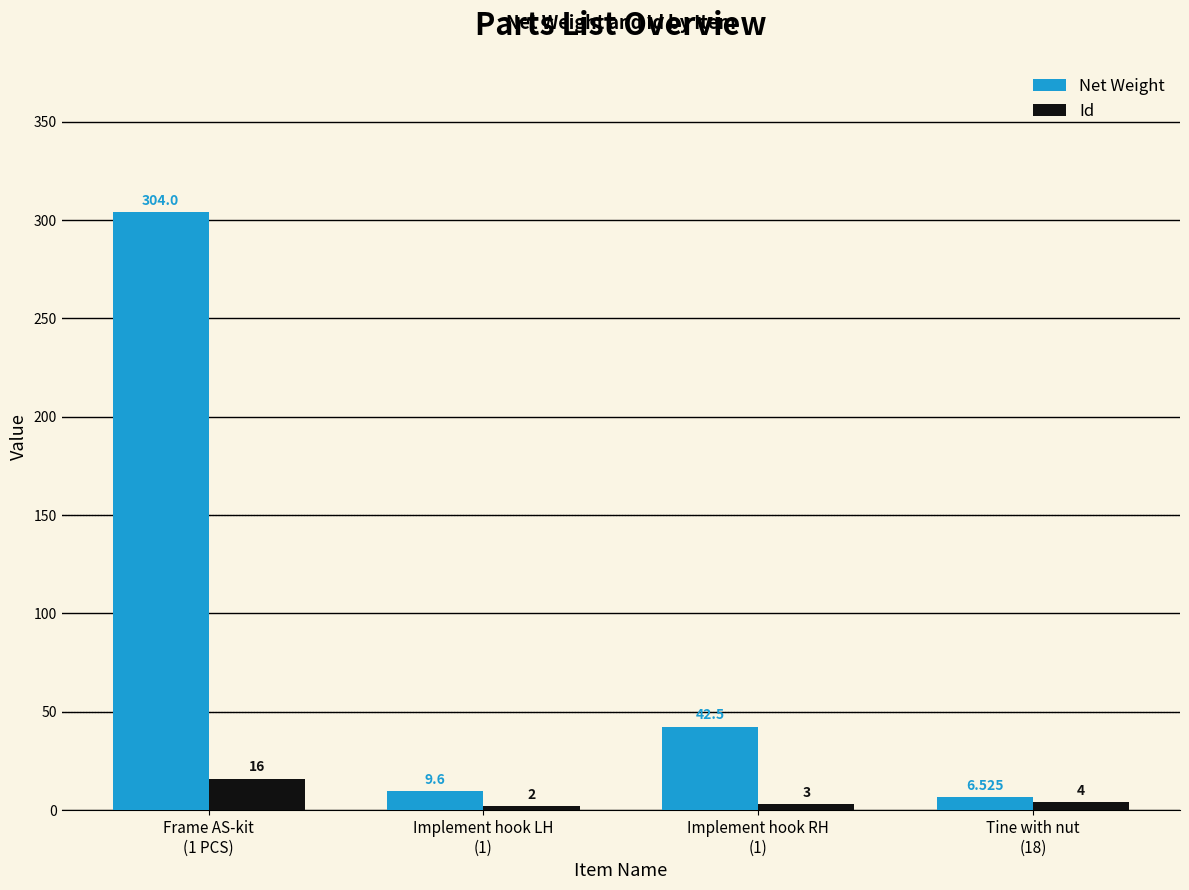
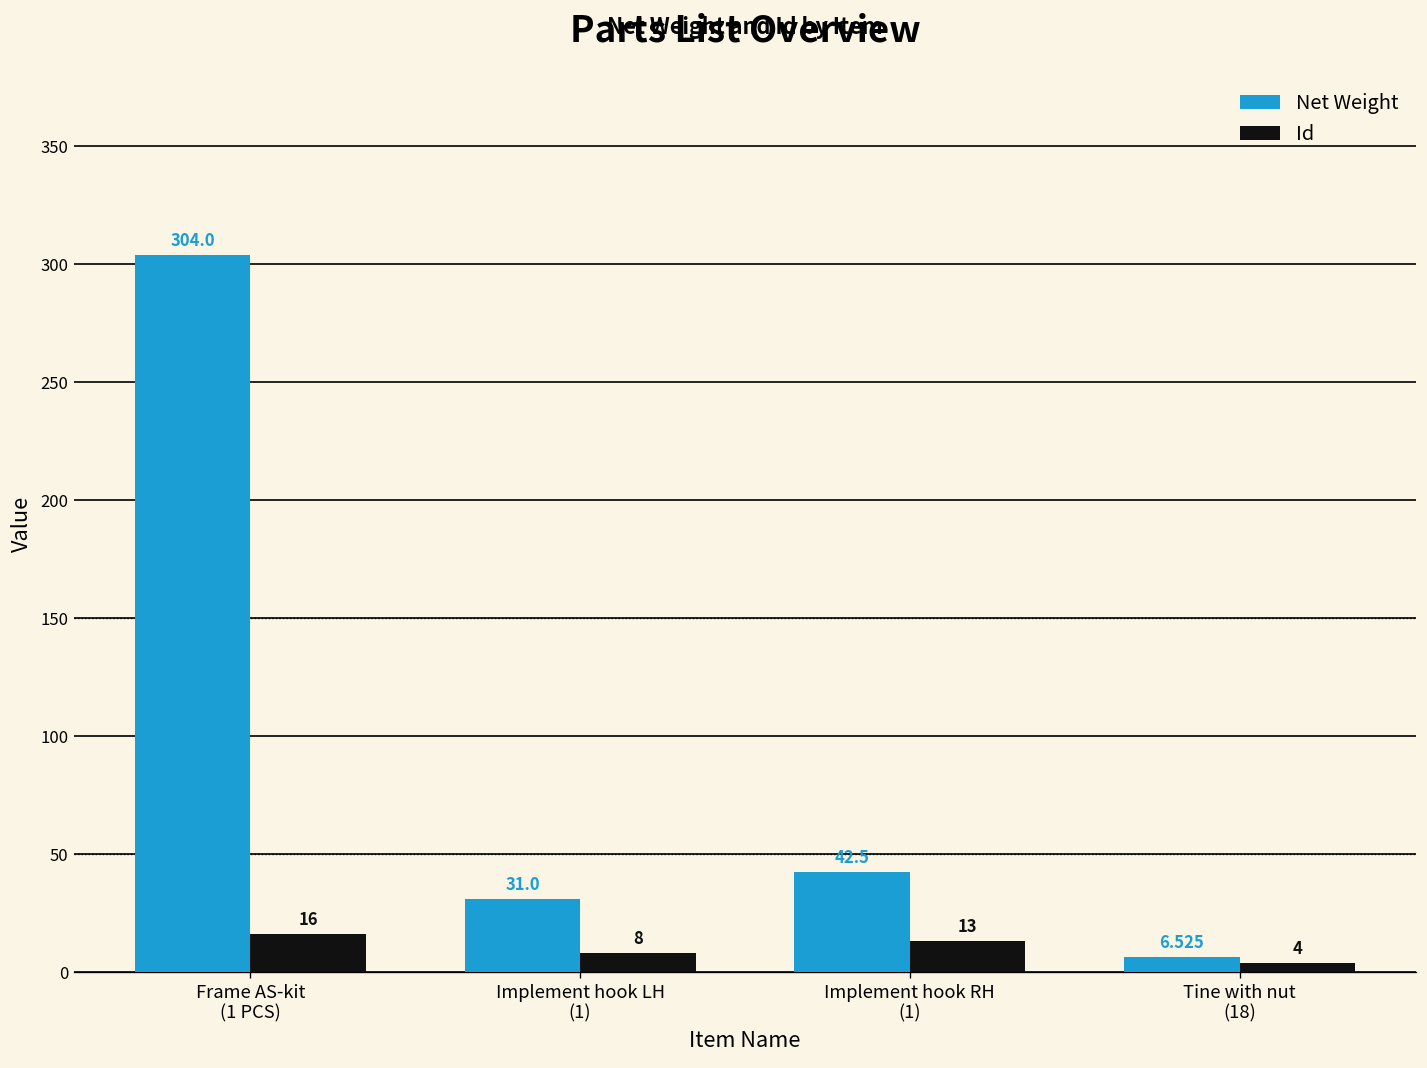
  {
    "Net Weight": {
      "Frame AS-kit (1 PCS)": 304.0,
-     "Implement hook LH (1)": 9.6,
+     "Implement hook LH (1)": 31.0,
      "Implement hook RH (1)": 42.5,
      "Tine with nut (18)": 6.525
    },
    "Id": {
      "Frame AS-kit (1 PCS)": 16,
-     "Implement hook LH (1)": 2,
-     "Implement hook RH (1)": 3,
+     "Implement hook LH (1)": 8,
+     "Implement hook RH (1)": 13,
      "Tine with nut (18)": 4
    }
  }
